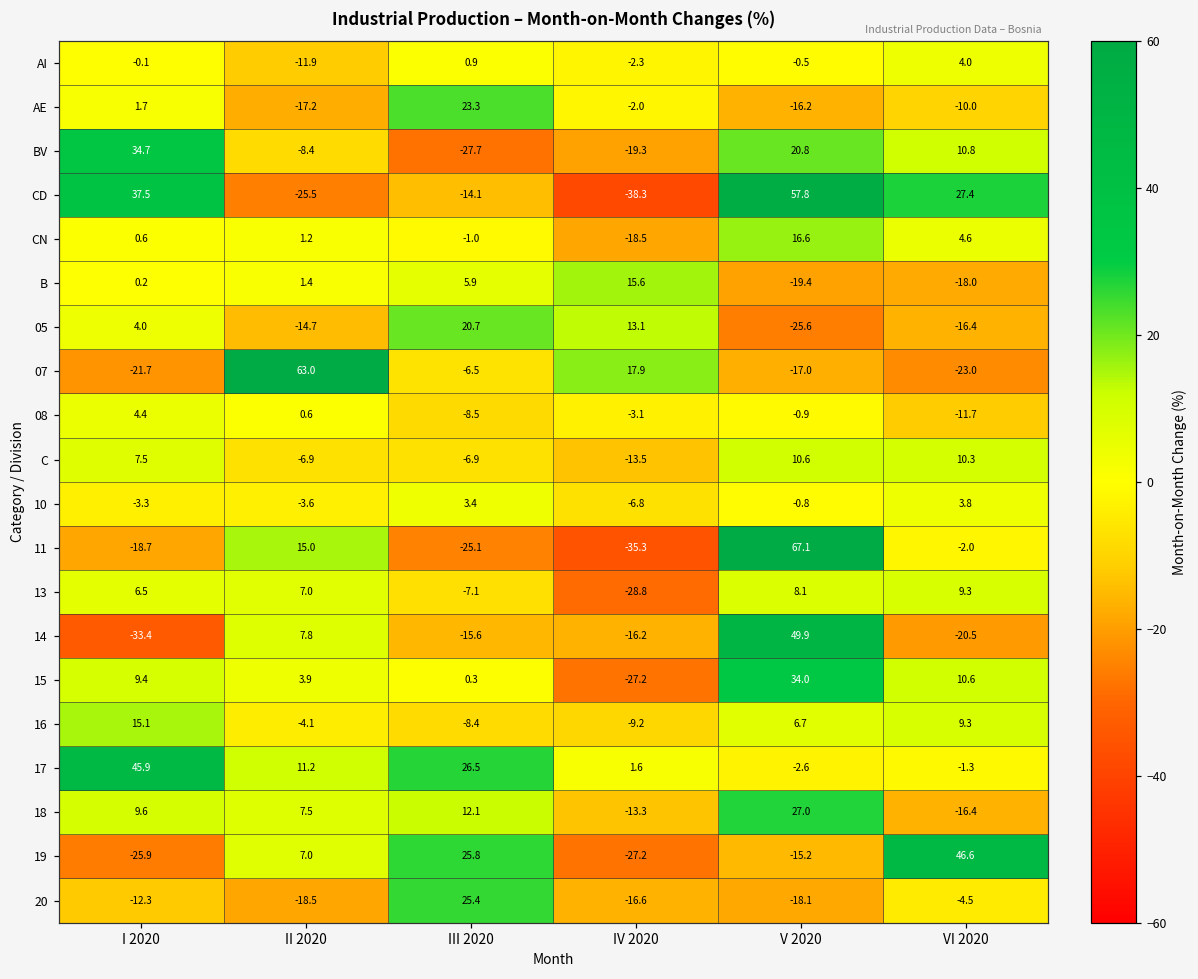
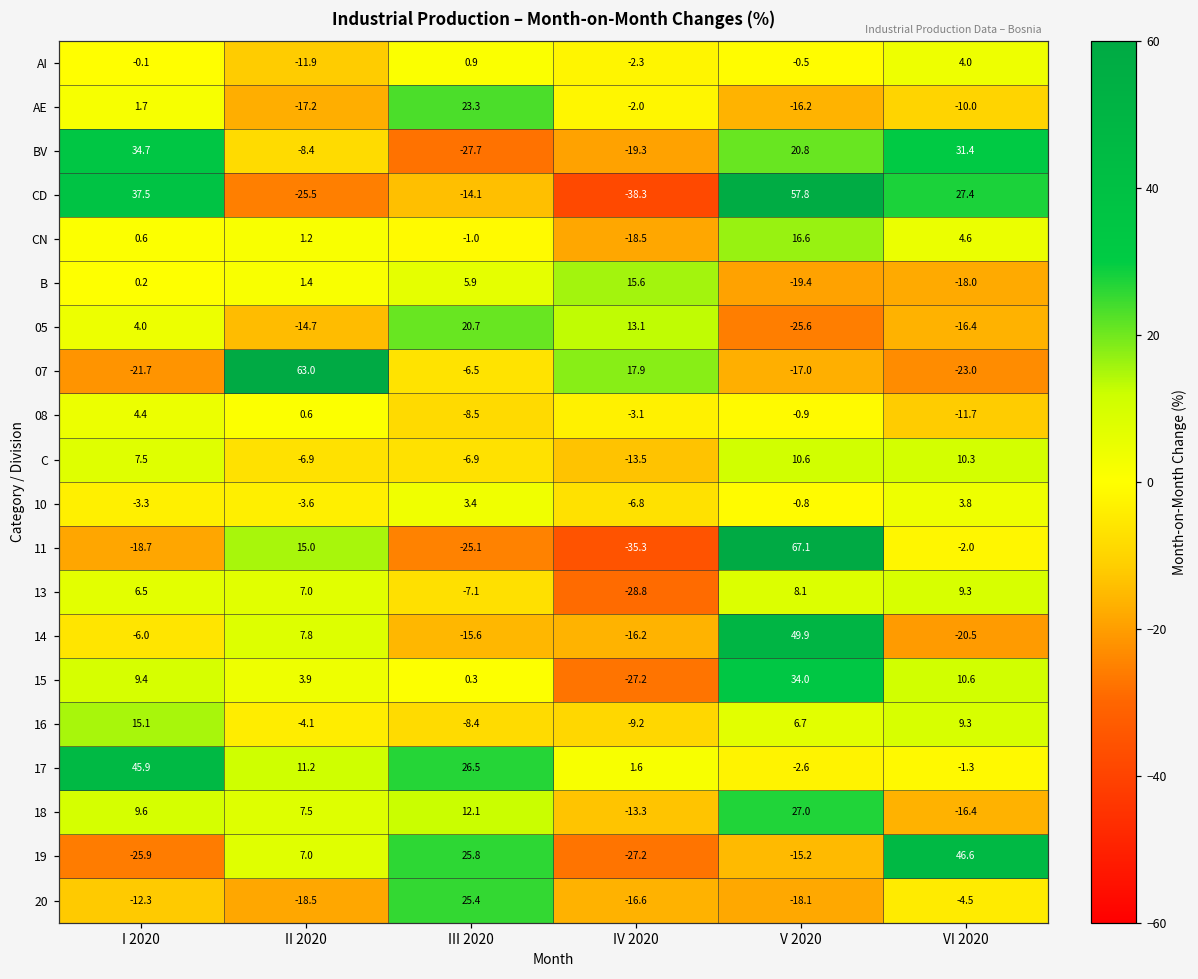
  {
    "AI": {
      "I 2020": -0.1,
      "II 2020": -11.9,
      "III 2020": 0.9,
      "IV 2020": -2.3,
      "V 2020": -0.5,
      "VI 2020": 4.0
    },
    "AE": {
      "I 2020": 1.7,
      "II 2020": -17.2,
      "III 2020": 23.3,
      "IV 2020": -2.0,
      "V 2020": -16.2,
      "VI 2020": -10.0
    },
    "BV": {
      "I 2020": 34.7,
      "II 2020": -8.4,
      "III 2020": -27.7,
      "IV 2020": -19.3,
      "V 2020": 20.8,
-     "VI 2020": 10.8
+     "VI 2020": 31.4
    },
    "CD": {
      "I 2020": 37.5,
      "II 2020": -25.5,
      "III 2020": -14.1,
      "IV 2020": -38.3,
      "V 2020": 57.8,
      "VI 2020": 27.4
    },
    "CN": {
      "I 2020": 0.6,
      "II 2020": 1.2,
      "III 2020": -1.0,
      "IV 2020": -18.5,
      "V 2020": 16.6,
      "VI 2020": 4.6
    },
    "B": {
      "I 2020": 0.2,
      "II 2020": 1.4,
      "III 2020": 5.9,
      "IV 2020": 15.6,
      "V 2020": -19.4,
      "VI 2020": -18.0
    },
    "05": {
      "I 2020": 4.0,
      "II 2020": -14.7,
      "III 2020": 20.7,
      "IV 2020": 13.1,
      "V 2020": -25.6,
      "VI 2020": -16.4
    },
    "07": {
      "I 2020": -21.7,
      "II 2020": 63.0,
      "III 2020": -6.5,
      "IV 2020": 17.9,
      "V 2020": -17.0,
      "VI 2020": -23.0
    },
    "08": {
      "I 2020": 4.4,
      "II 2020": 0.6,
      "III 2020": -8.5,
      "IV 2020": -3.1,
      "V 2020": -0.9,
      "VI 2020": -11.7
    },
    "C": {
      "I 2020": 7.5,
      "II 2020": -6.9,
      "III 2020": -6.9,
      "IV 2020": -13.5,
      "V 2020": 10.6,
      "VI 2020": 10.3
    },
    "10": {
      "I 2020": -3.3,
      "II 2020": -3.6,
      "III 2020": 3.4,
      "IV 2020": -6.8,
      "V 2020": -0.8,
      "VI 2020": 3.8
    },
    "11": {
      "I 2020": -18.7,
      "II 2020": 15.0,
      "III 2020": -25.1,
      "IV 2020": -35.3,
      "V 2020": 67.1,
      "VI 2020": -2.0
    },
    "13": {
      "I 2020": 6.5,
      "II 2020": 7.0,
      "III 2020": -7.1,
      "IV 2020": -28.8,
      "V 2020": 8.1,
      "VI 2020": 9.3
    },
    "14": {
-     "I 2020": -33.4,
+     "I 2020": -6.0,
      "II 2020": 7.8,
      "III 2020": -15.6,
      "IV 2020": -16.2,
      "V 2020": 49.9,
      "VI 2020": -20.5
    },
    "15": {
      "I 2020": 9.4,
      "II 2020": 3.9,
      "III 2020": 0.3,
      "IV 2020": -27.2,
      "V 2020": 34.0,
      "VI 2020": 10.6
    },
    "16": {
      "I 2020": 15.1,
      "II 2020": -4.1,
      "III 2020": -8.4,
      "IV 2020": -9.2,
      "V 2020": 6.7,
      "VI 2020": 9.3
    },
    "17": {
      "I 2020": 45.9,
      "II 2020": 11.2,
      "III 2020": 26.5,
      "IV 2020": 1.6,
      "V 2020": -2.6,
      "VI 2020": -1.3
    },
    "18": {
      "I 2020": 9.6,
      "II 2020": 7.5,
      "III 2020": 12.1,
      "IV 2020": -13.3,
      "V 2020": 27.0,
      "VI 2020": -16.4
    },
    "19": {
      "I 2020": -25.9,
      "II 2020": 7.0,
      "III 2020": 25.8,
      "IV 2020": -27.2,
      "V 2020": -15.2,
      "VI 2020": 46.6
    },
    "20": {
      "I 2020": -12.3,
      "II 2020": -18.5,
      "III 2020": 25.4,
      "IV 2020": -16.6,
      "V 2020": -18.1,
      "VI 2020": -4.5
    }
  }
